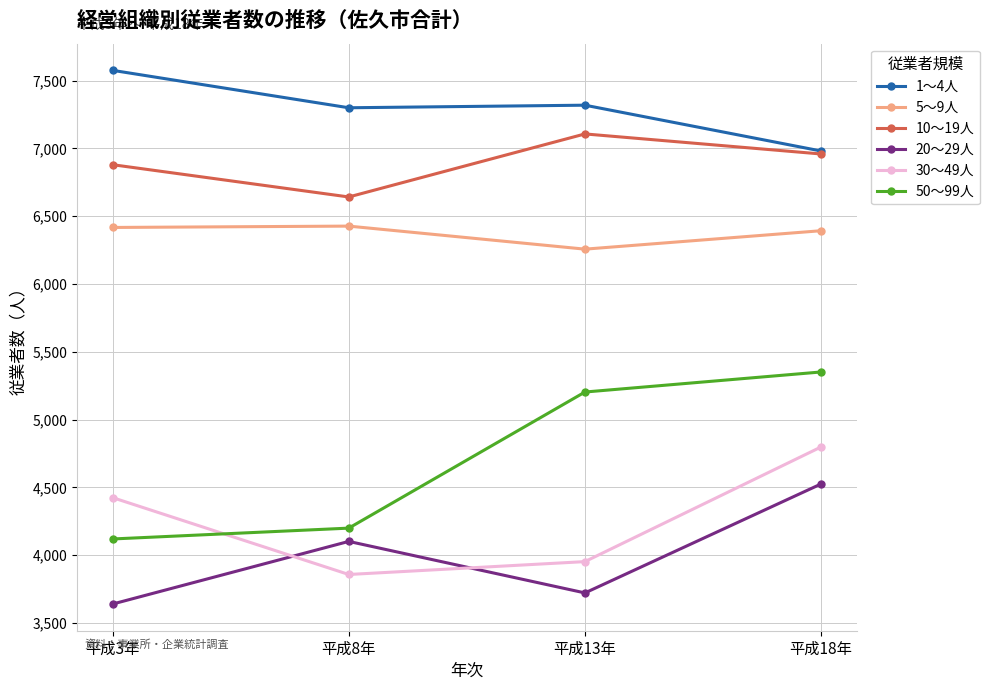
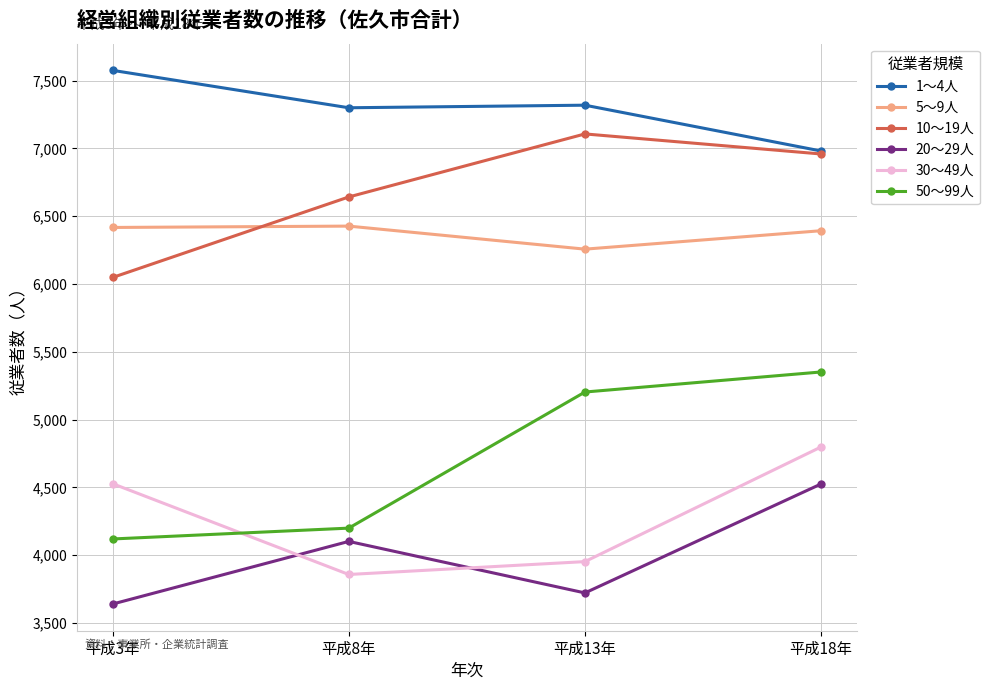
  {
    "1～4人": {
      "平成3年": "7,580",
      "平成8年": "7,300",
      "平成13年": "7,320",
      "平成18年": "6,980"
    },
    "5～9人": {
      "平成3年": "6,420",
      "平成8年": "6,430",
      "平成13年": "6,260",
      "平成18年": "6,390"
    },
    "10～19人": {
-     "平成3年": "6,880",
+     "平成3年": "6,050",
      "平成8年": "6,640",
      "平成13年": "7,110",
      "平成18年": "6,960"
    },
    "20～29人": {
      "平成3年": "3,640",
      "平成8年": "4,100",
      "平成13年": "3,720",
      "平成18年": "4,530"
    },
    "30～49人": {
-     "平成3年": "4,420",
+     "平成3年": "4,530",
      "平成8年": "3,860",
      "平成13年": "3,950",
      "平成18年": "4,800"
    },
    "50～99人": {
      "平成3年": "4,120",
      "平成8年": "4,200",
      "平成13年": "5,200",
      "平成18年": "5,350"
    }
  }
